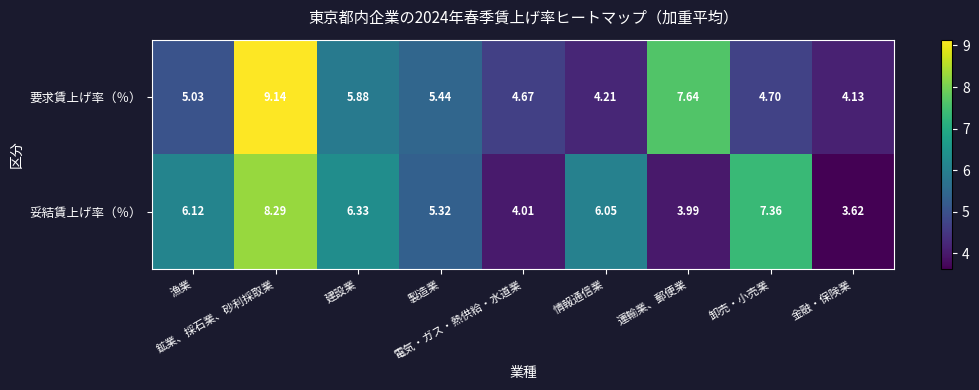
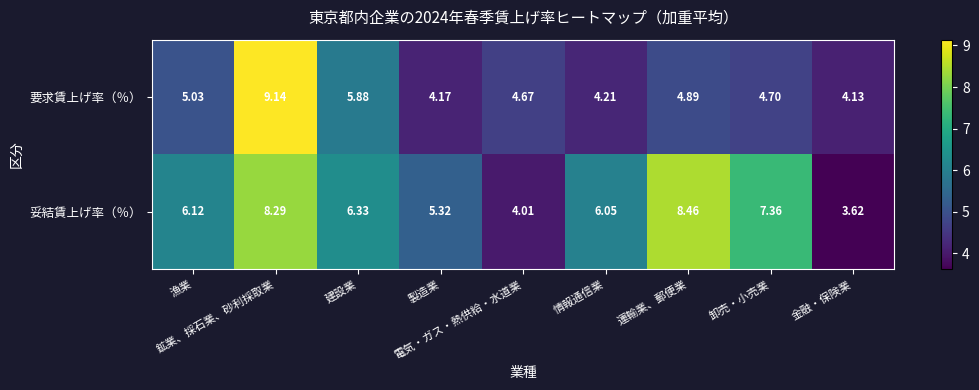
  {
    "要求賃上げ率（％）": {
      "漁業": 5.03,
      "鉱業、採石業、砂利採取業": 9.14,
      "建設業": 5.88,
-     "製造業": 5.44,
+     "製造業": 4.17,
      "電気・ガス・熱供給・水道業": 4.67,
      "情報通信業": 4.21,
-     "運輸業、郵便業": 7.64,
+     "運輸業、郵便業": 4.89,
      "卸売・小売業": 4.70,
      "金融・保険業": 4.13
    },
    "妥結賃上げ率（％）": {
      "漁業": 6.12,
      "鉱業、採石業、砂利採取業": 8.29,
      "建設業": 6.33,
      "製造業": 5.32,
      "電気・ガス・熱供給・水道業": 4.01,
      "情報通信業": 6.05,
-     "運輸業、郵便業": 3.99,
+     "運輸業、郵便業": 8.46,
      "卸売・小売業": 7.36,
      "金融・保険業": 3.62
    }
  }
